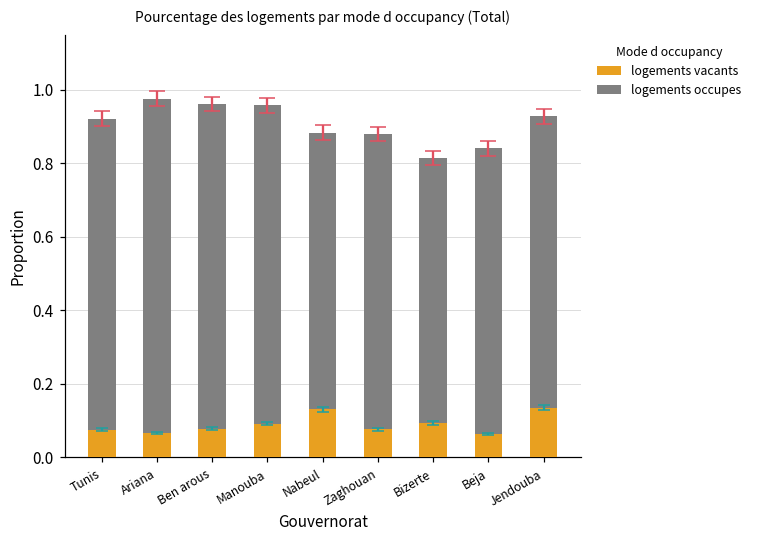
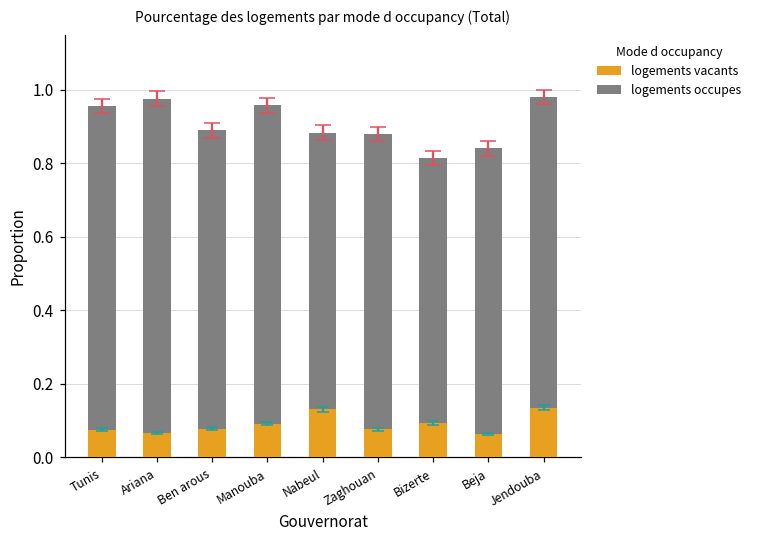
  {
    "logements vacants": {
      "Tunis": 0.08,
      "Ariana": 0.07,
      "Ben arous": 0.08,
      "Manouba": 0.09,
      "Nabeul": 0.13,
      "Zaghouan": 0.08,
      "Bizerte": 0.09,
      "Beja": 0.06,
      "Jendouba": 0.13
    },
    "logements occupes": {
-     "Tunis": 0.85,
+     "Tunis": 0.88,
      "Ariana": 0.91,
-     "Ben arous": 0.88,
+     "Ben arous": 0.81,
      "Manouba": 0.87,
      "Nabeul": 0.75,
      "Zaghouan": 0.80,
      "Bizerte": 0.72,
      "Beja": 0.78,
-     "Jendouba": 0.79
+     "Jendouba": 0.85
    }
  }
